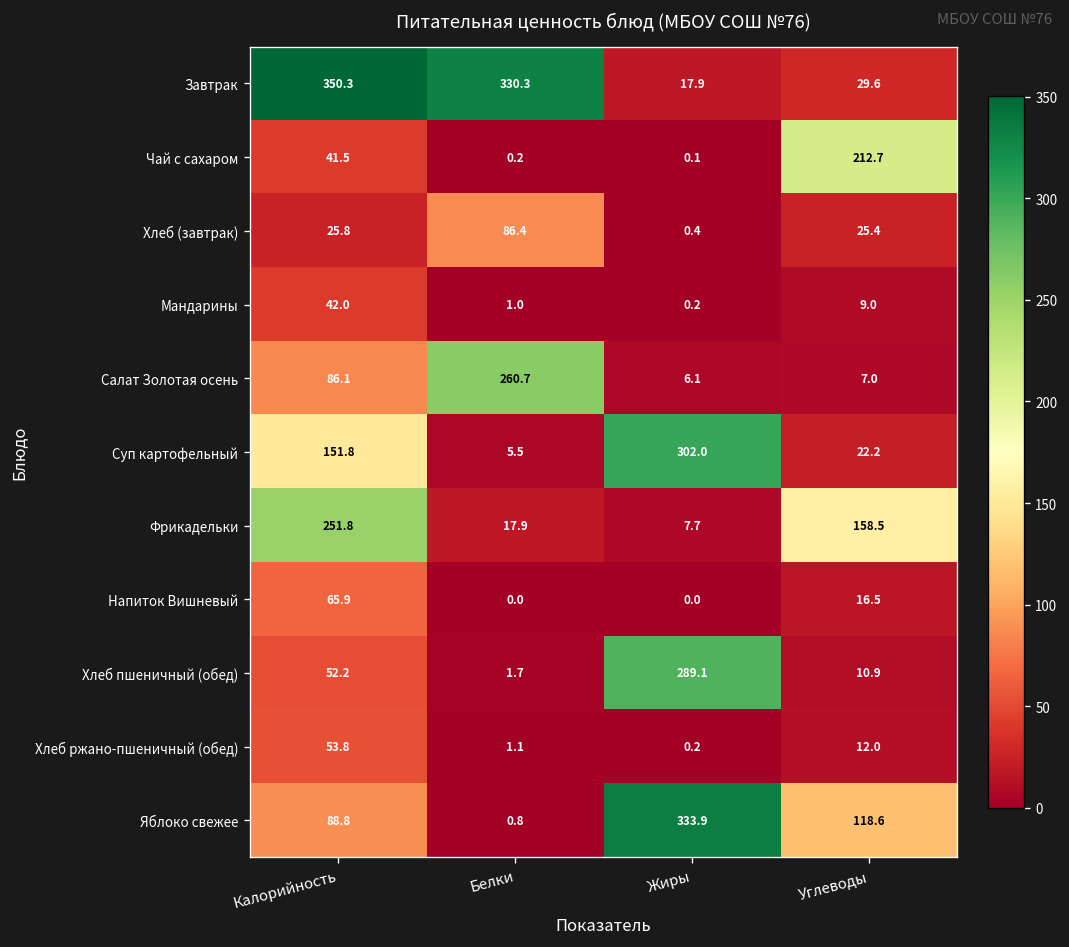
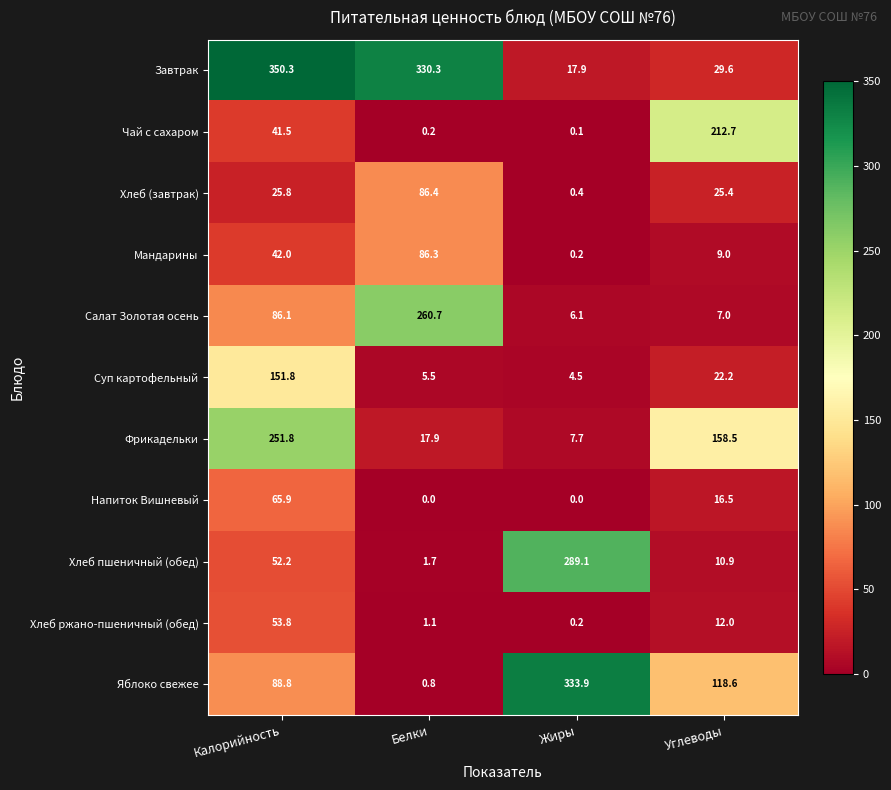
  {
    "Завтрак": {
      "Калорийность": 350.3,
      "Белки": 330.3,
      "Жиры": 17.9,
      "Углеводы": 29.6
    },
    "Чай с сахаром": {
      "Калорийность": 41.5,
      "Белки": 0.2,
      "Жиры": 0.1,
      "Углеводы": 212.7
    },
    "Хлеб (завтрак)": {
      "Калорийность": 25.8,
      "Белки": 86.4,
      "Жиры": 0.4,
      "Углеводы": 25.4
    },
    "Мандарины": {
      "Калорийность": 42.0,
-     "Белки": 1.0,
+     "Белки": 86.3,
      "Жиры": 0.2,
      "Углеводы": 9.0
    },
    "Салат Золотая осень": {
      "Калорийность": 86.1,
      "Белки": 260.7,
      "Жиры": 6.1,
      "Углеводы": 7.0
    },
    "Суп картофельный": {
      "Калорийность": 151.8,
      "Белки": 5.5,
-     "Жиры": 302.0,
+     "Жиры": 4.5,
      "Углеводы": 22.2
    },
    "Фрикадельки": {
      "Калорийность": 251.8,
      "Белки": 17.9,
      "Жиры": 7.7,
      "Углеводы": 158.5
    },
    "Напиток Вишневый": {
      "Калорийность": 65.9,
      "Белки": 0.0,
      "Жиры": 0.0,
      "Углеводы": 16.5
    },
    "Хлеб пшеничный (обед)": {
      "Калорийность": 52.2,
      "Белки": 1.7,
      "Жиры": 289.1,
      "Углеводы": 10.9
    },
    "Хлеб ржано-пшеничный (обед)": {
      "Калорийность": 53.8,
      "Белки": 1.1,
      "Жиры": 0.2,
      "Углеводы": 12.0
    },
    "Яблоко свежее": {
      "Калорийность": 88.8,
      "Белки": 0.8,
      "Жиры": 333.9,
      "Углеводы": 118.6
    }
  }
